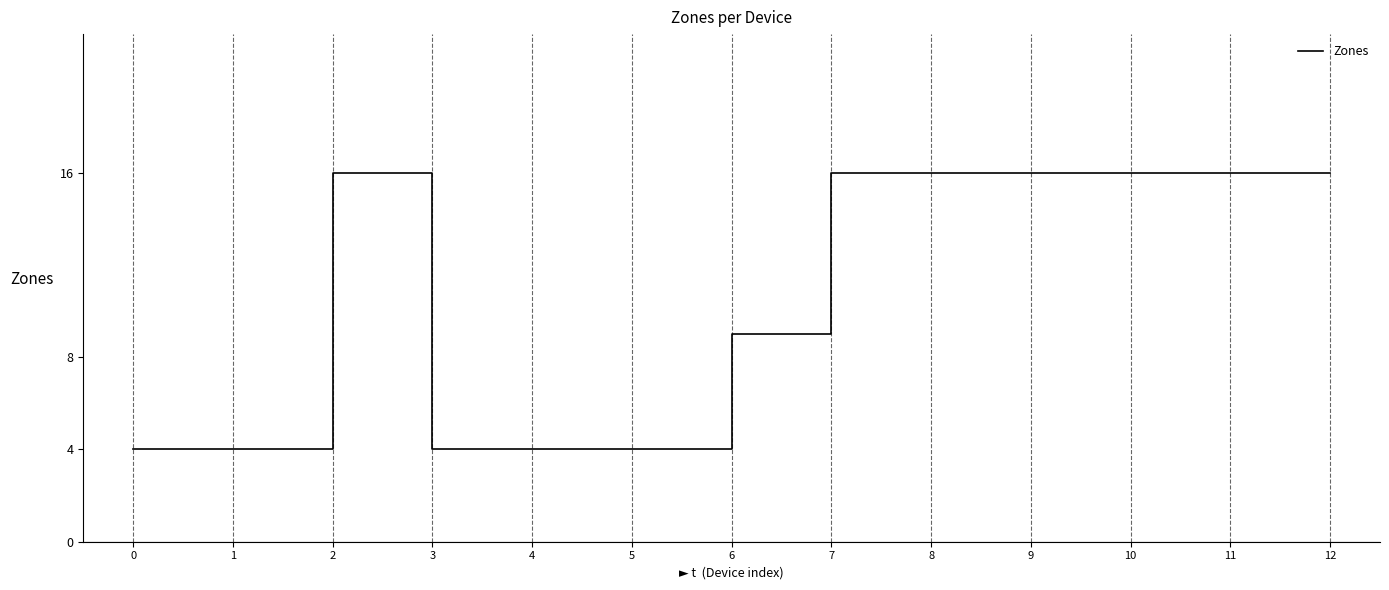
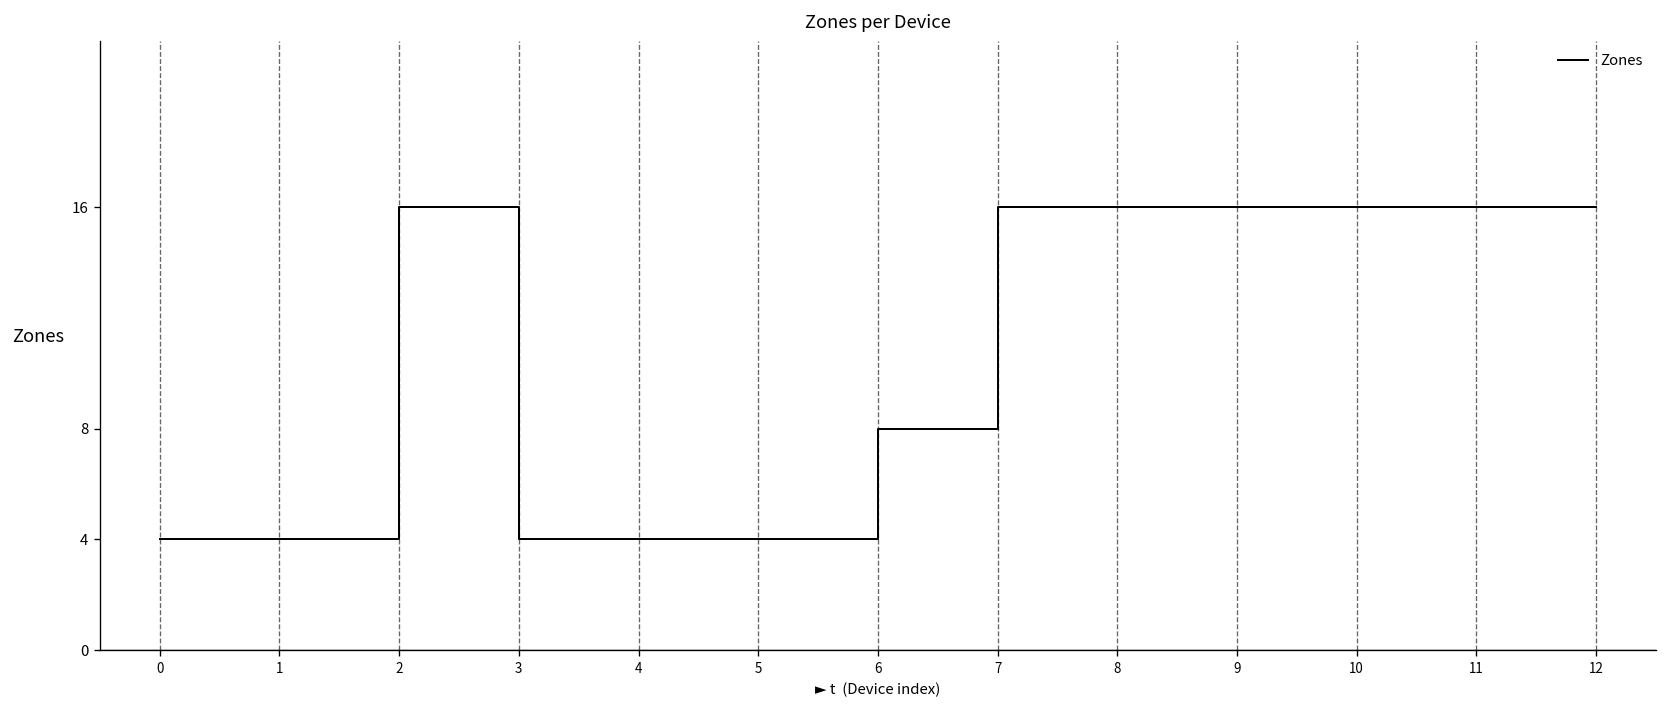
  {
    "0": 4,
    "1": 4,
    "2": 16,
    "3": 4,
    "4": 4,
    "5": 4,
-   "6": 9,
+   "6": 8,
    "7": 16,
    "8": 16,
    "9": 16,
    "10": 16,
    "11": 16,
    "12": 16
  }
